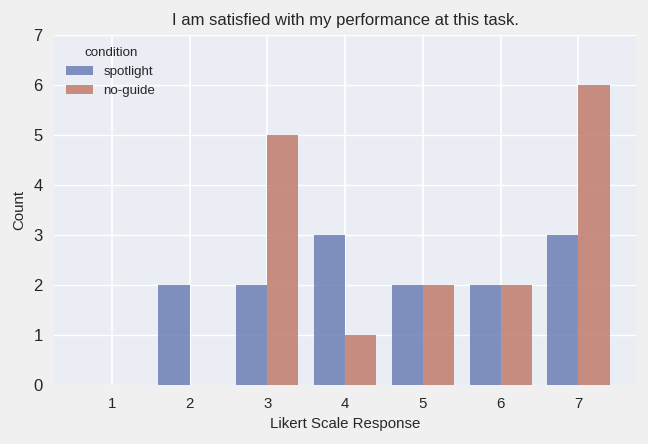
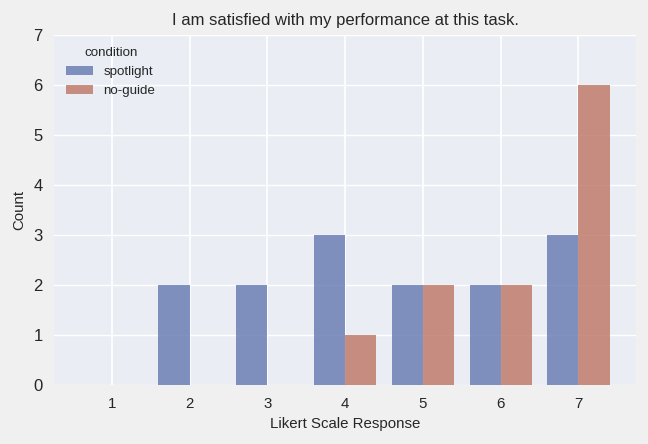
  {
    "spotlight": {
      "1": 0,
      "2": 2,
      "3": 2,
      "4": 3,
      "5": 2,
      "6": 2,
      "7": 3
    },
    "no-guide": {
      "1": 0,
      "2": 0,
-     "3": 5,
+     "3": 0,
      "4": 1,
      "5": 2,
      "6": 2,
      "7": 6
    }
  }
